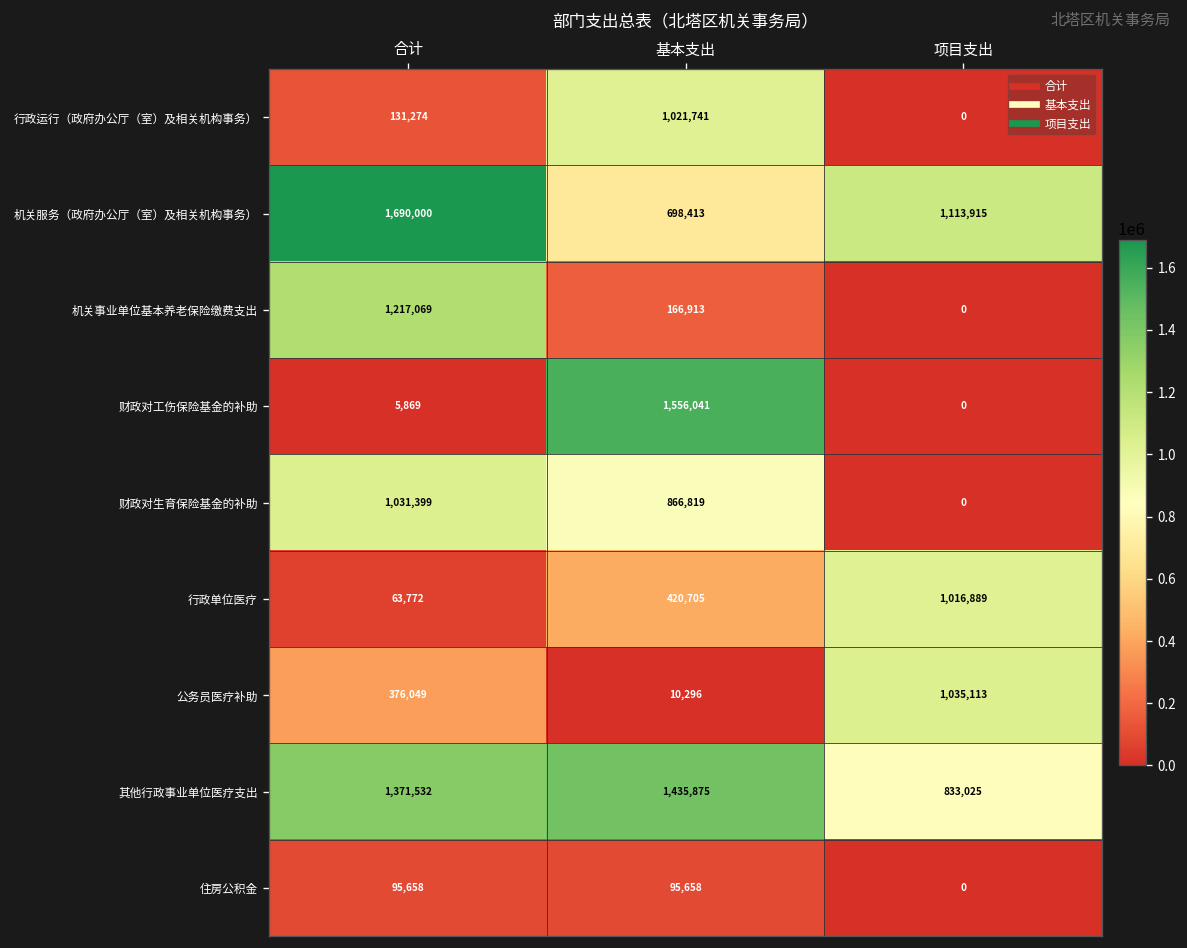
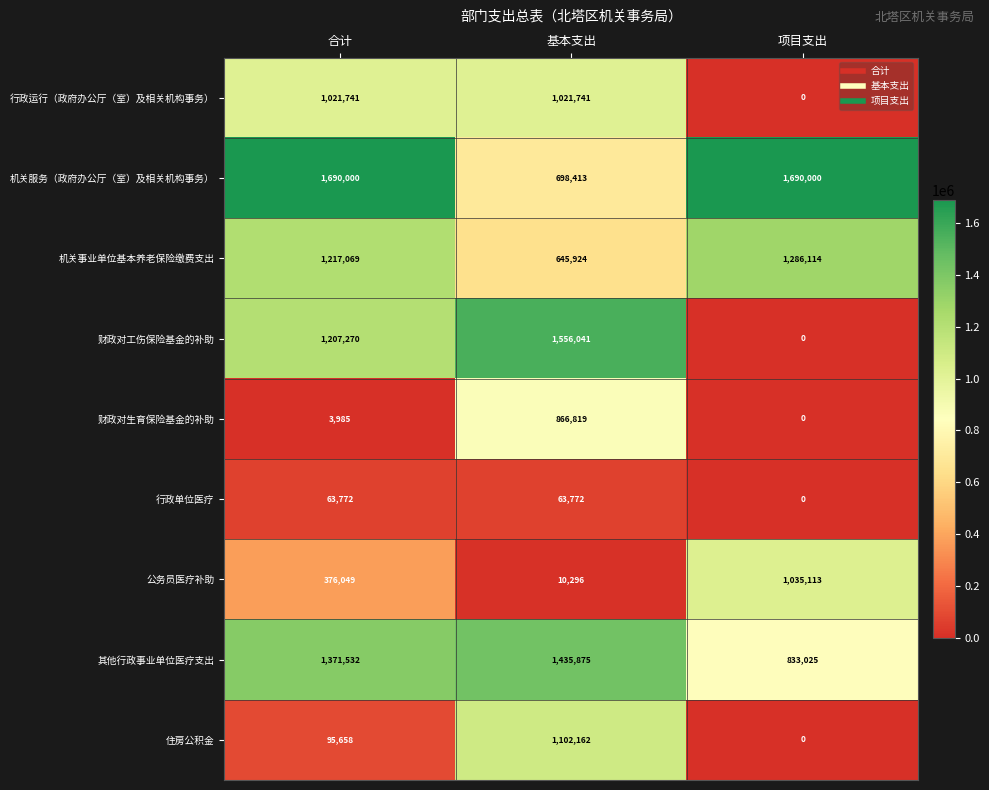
  {
    "行政运行（政府办公厅（室）及相关机构事务）": {
-     "合计": "131,274",
+     "合计": "1,021,741",
      "基本支出": "1,021,741",
      "项目支出": "0"
    },
    "机关服务（政府办公厅（室）及相关机构事务）": {
      "合计": "1,690,000",
      "基本支出": "698,413",
-     "项目支出": "1,113,915"
+     "项目支出": "1,690,000"
    },
    "机关事业单位基本养老保险缴费支出": {
      "合计": "1,217,069",
-     "基本支出": "166,913",
-     "项目支出": "0"
+     "基本支出": "645,924",
+     "项目支出": "1,286,114"
    },
    "财政对工伤保险基金的补助": {
-     "合计": "5,869",
+     "合计": "1,207,270",
      "基本支出": "1,556,041",
      "项目支出": "0"
    },
    "财政对生育保险基金的补助": {
-     "合计": "1,031,399",
+     "合计": "3,985",
      "基本支出": "866,819",
      "项目支出": "0"
    },
    "行政单位医疗": {
      "合计": "63,772",
-     "基本支出": "420,705",
-     "项目支出": "1,016,889"
+     "基本支出": "63,772",
+     "项目支出": "0"
    },
    "公务员医疗补助": {
      "合计": "376,049",
      "基本支出": "10,296",
      "项目支出": "1,035,113"
    },
    "其他行政事业单位医疗支出": {
      "合计": "1,371,532",
      "基本支出": "1,435,875",
      "项目支出": "833,025"
    },
    "住房公积金": {
      "合计": "95,658",
-     "基本支出": "95,658",
+     "基本支出": "1,102,162",
      "项目支出": "0"
    }
  }
